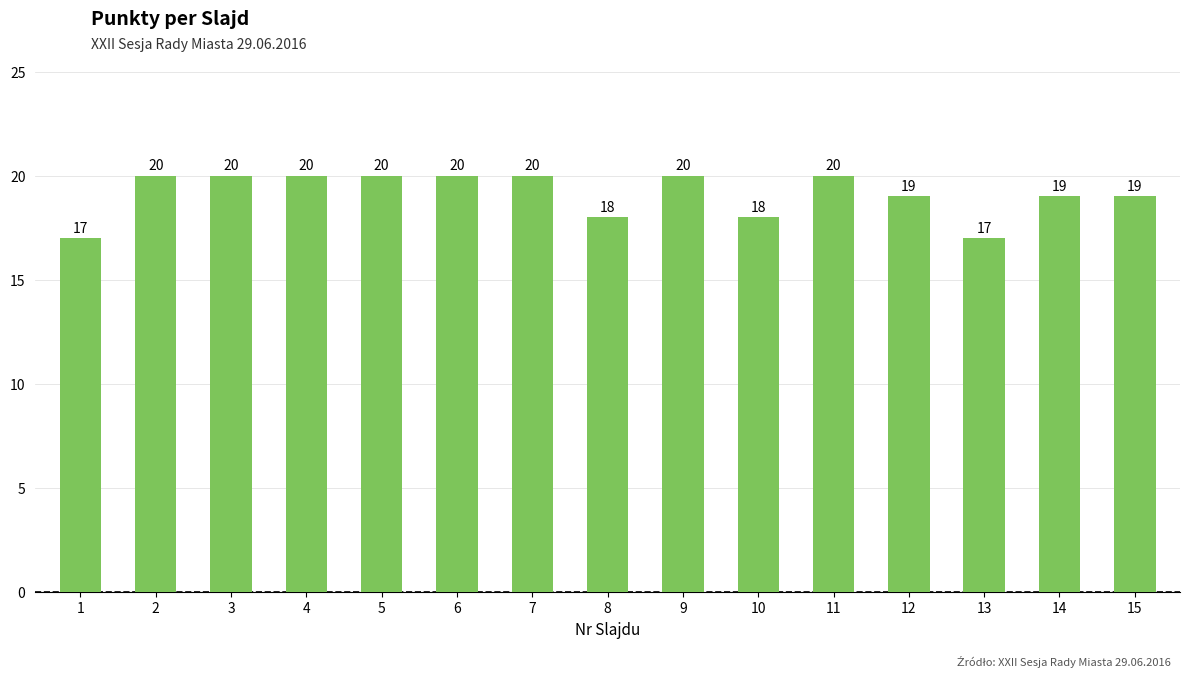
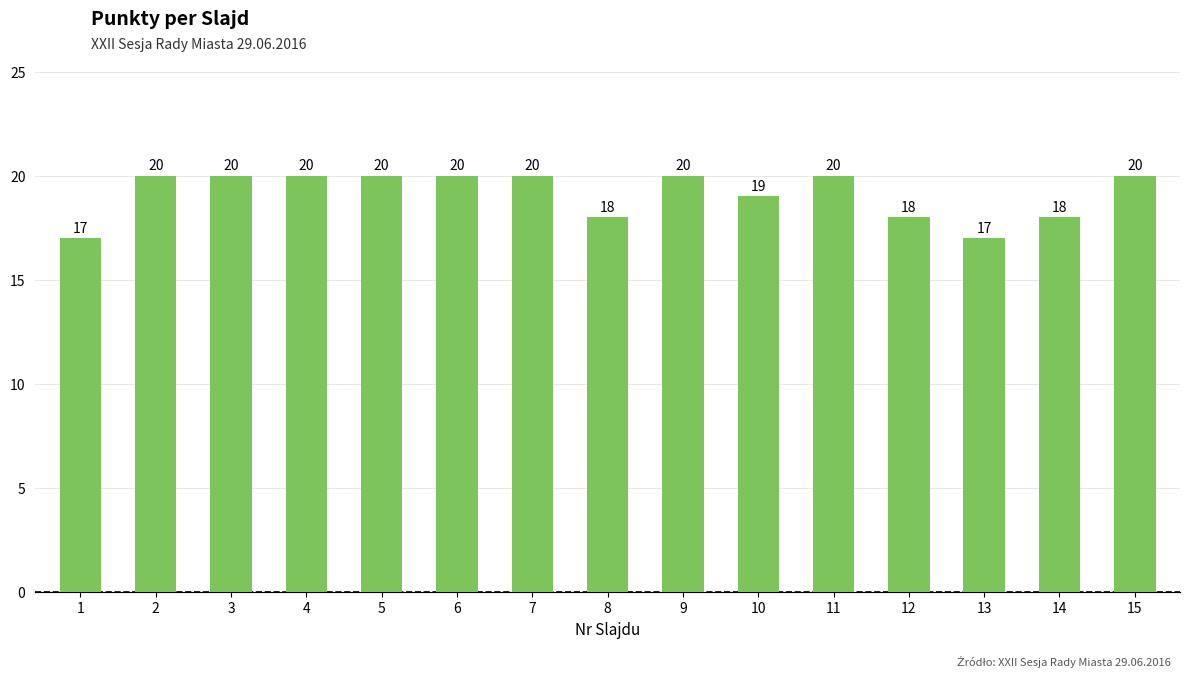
  {
    "1": 17,
    "2": 20,
    "3": 20,
    "4": 20,
    "5": 20,
    "6": 20,
    "7": 20,
    "8": 18,
    "9": 20,
-   "10": 18,
+   "10": 19,
    "11": 20,
-   "12": 19,
+   "12": 18,
    "13": 17,
-   "14": 19,
-   "15": 19
+   "14": 18,
+   "15": 20
  }
